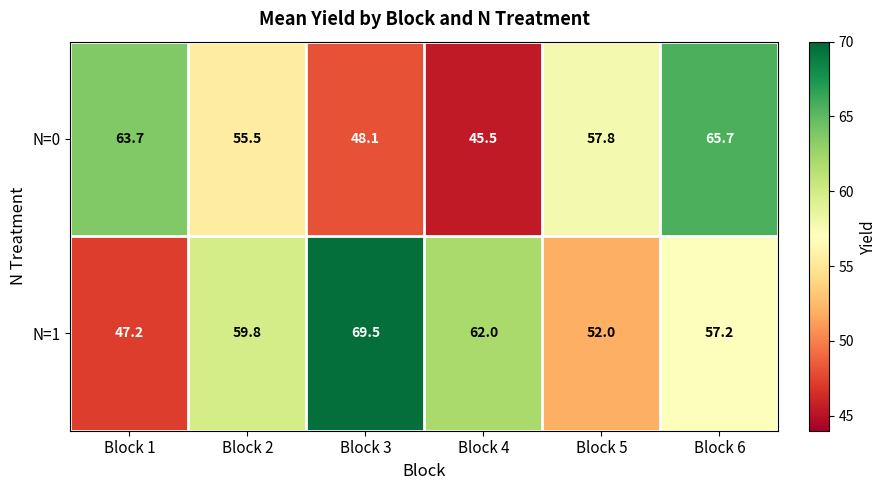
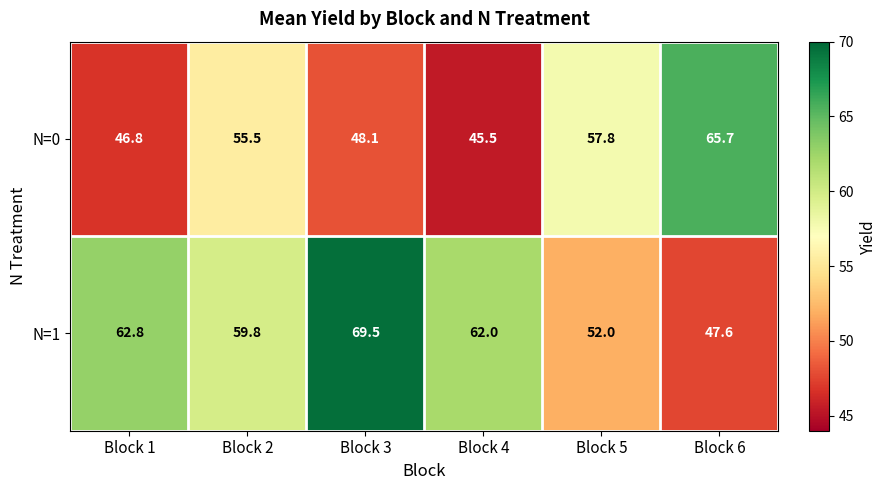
  {
    "N=0": {
-     "Block 1": 63.7,
+     "Block 1": 46.8,
      "Block 2": 55.5,
      "Block 3": 48.1,
      "Block 4": 45.5,
      "Block 5": 57.8,
      "Block 6": 65.7
    },
    "N=1": {
-     "Block 1": 47.2,
+     "Block 1": 62.8,
      "Block 2": 59.8,
      "Block 3": 69.5,
      "Block 4": 62.0,
      "Block 5": 52.0,
-     "Block 6": 57.2
+     "Block 6": 47.6
    }
  }
